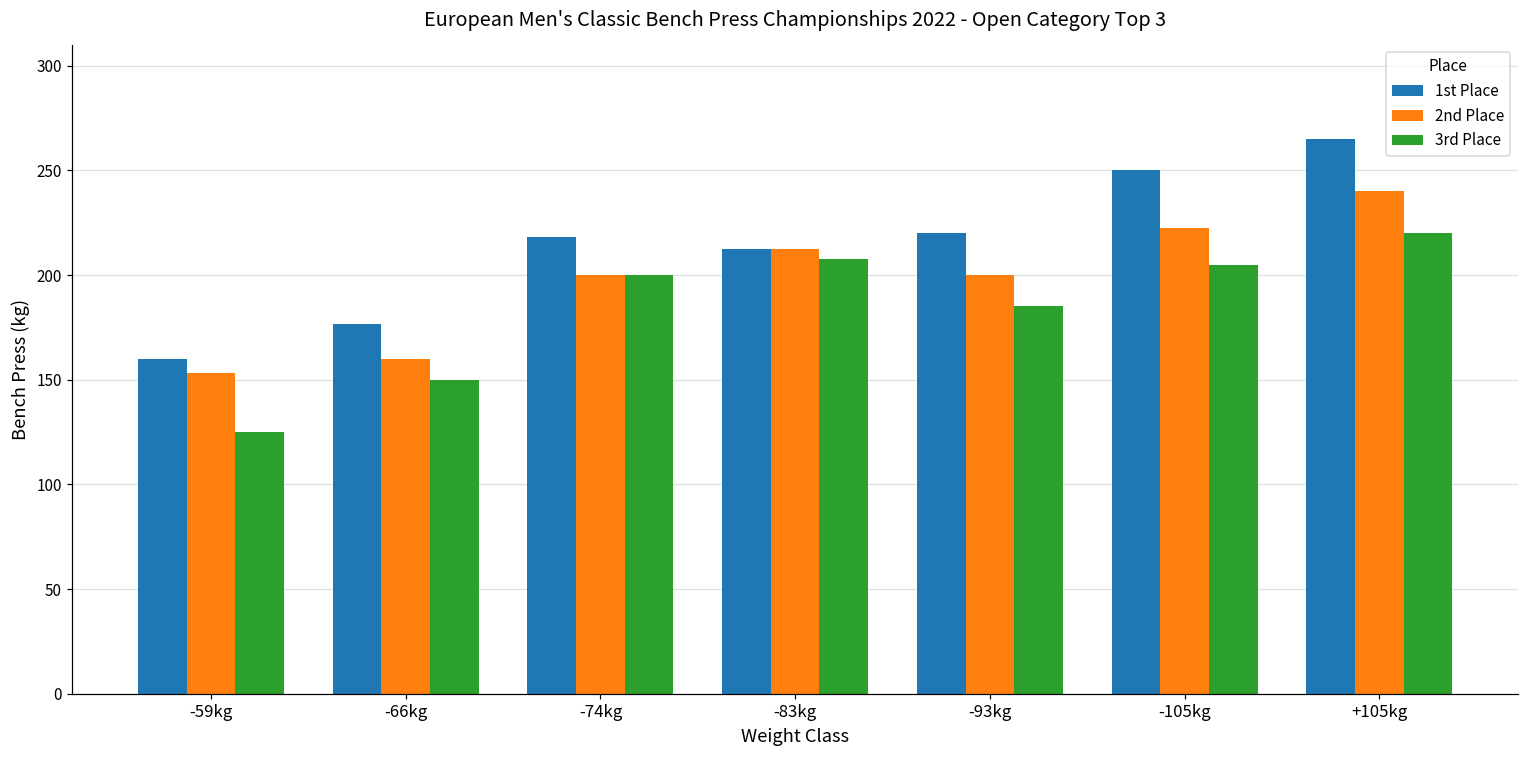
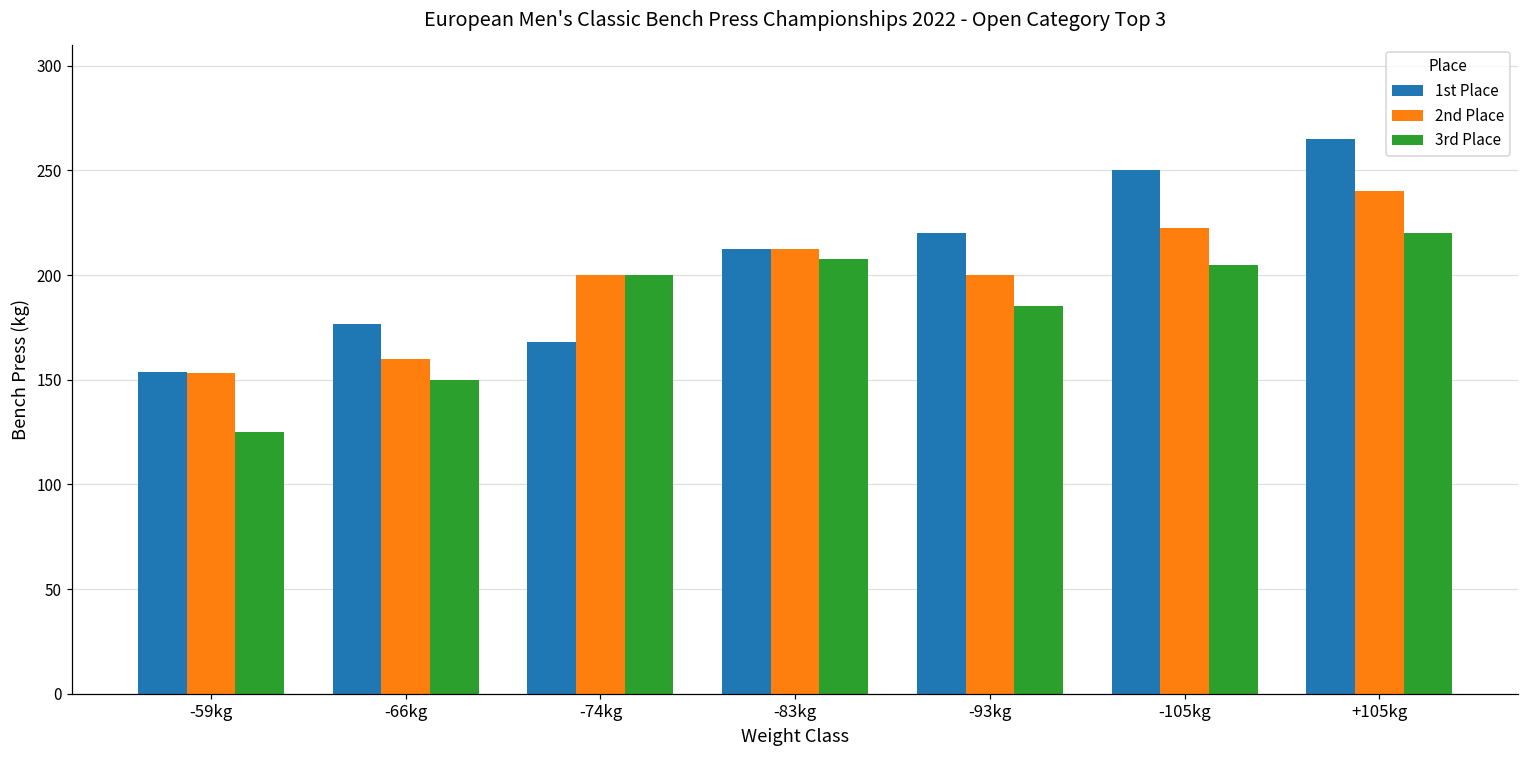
  {
    "1st Place": {
-     "-59kg": 160,
+     "-59kg": 154,
      "-66kg": 177,
-     "-74kg": 218,
+     "-74kg": 168,
      "-83kg": 213,
      "-93kg": 220,
      "-105kg": 250,
      "+105kg": 265
    },
    "2nd Place": {
      "-59kg": 153,
      "-66kg": 160,
      "-74kg": 200,
      "-83kg": 213,
      "-93kg": 200,
      "-105kg": 223,
      "+105kg": 240
    },
    "3rd Place": {
      "-59kg": 125,
      "-66kg": 150,
      "-74kg": 200,
      "-83kg": 208,
      "-93kg": 185,
      "-105kg": 205,
      "+105kg": 220
    }
  }
